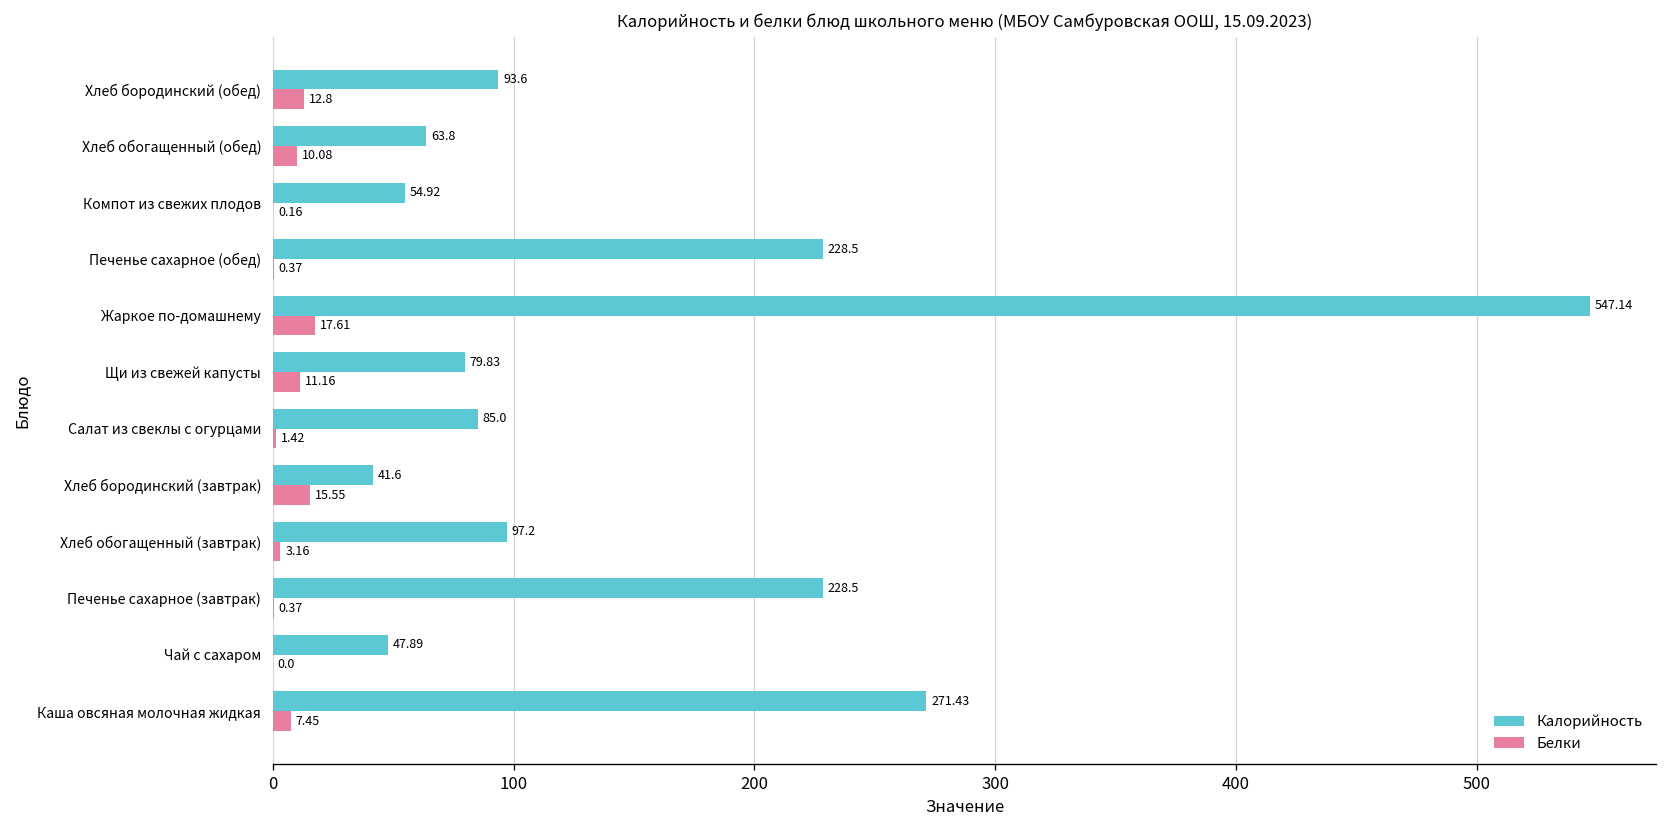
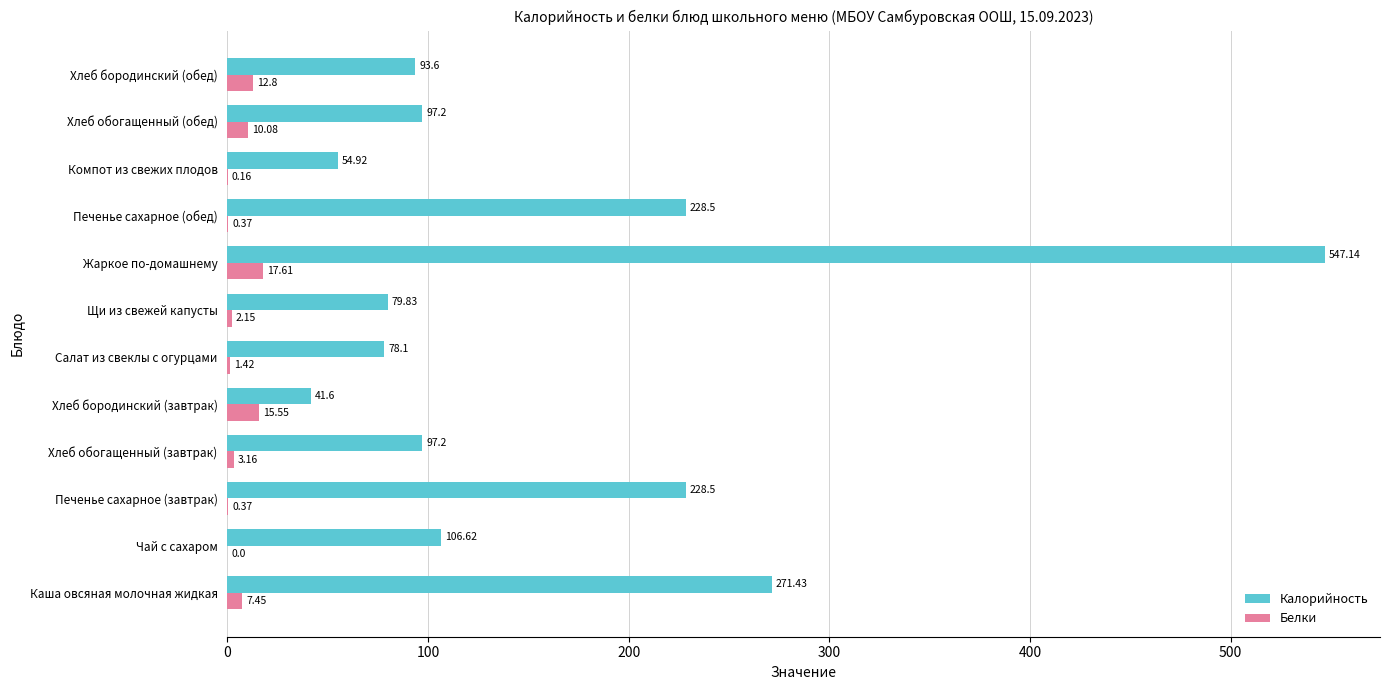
  {
    "Калорийность": {
      "Хлеб бородинский (обед)": 93.6,
-     "Хлеб обогащенный (обед)": 63.8,
+     "Хлеб обогащенный (обед)": 97.2,
      "Компот из свежих плодов": 54.92,
      "Печенье сахарное (обед)": 228.5,
      "Жаркое по-домашнему": 547.14,
      "Щи из свежей капусты": 79.83,
-     "Салат из свеклы с огурцами": 85.0,
+     "Салат из свеклы с огурцами": 78.1,
      "Хлеб бородинский (завтрак)": 41.6,
      "Хлеб обогащенный (завтрак)": 97.2,
      "Печенье сахарное (завтрак)": 228.5,
-     "Чай с сахаром": 47.89,
+     "Чай с сахаром": 106.62,
      "Каша овсяная молочная жидкая": 271.43
    },
    "Белки": {
      "Хлеб бородинский (обед)": 12.8,
      "Хлеб обогащенный (обед)": 10.08,
      "Компот из свежих плодов": 0.16,
      "Печенье сахарное (обед)": 0.37,
      "Жаркое по-домашнему": 17.61,
-     "Щи из свежей капусты": 11.16,
+     "Щи из свежей капусты": 2.15,
      "Салат из свеклы с огурцами": 1.42,
      "Хлеб бородинский (завтрак)": 15.55,
      "Хлеб обогащенный (завтрак)": 3.16,
      "Печенье сахарное (завтрак)": 0.37,
      "Чай с сахаром": 0.0,
      "Каша овсяная молочная жидкая": 7.45
    }
  }
